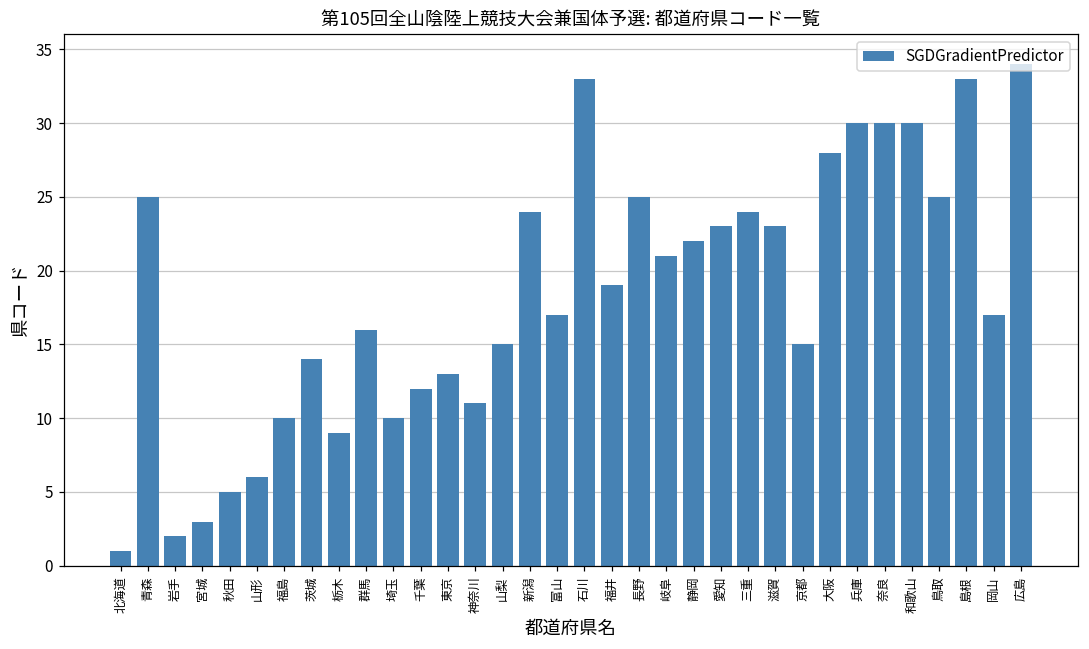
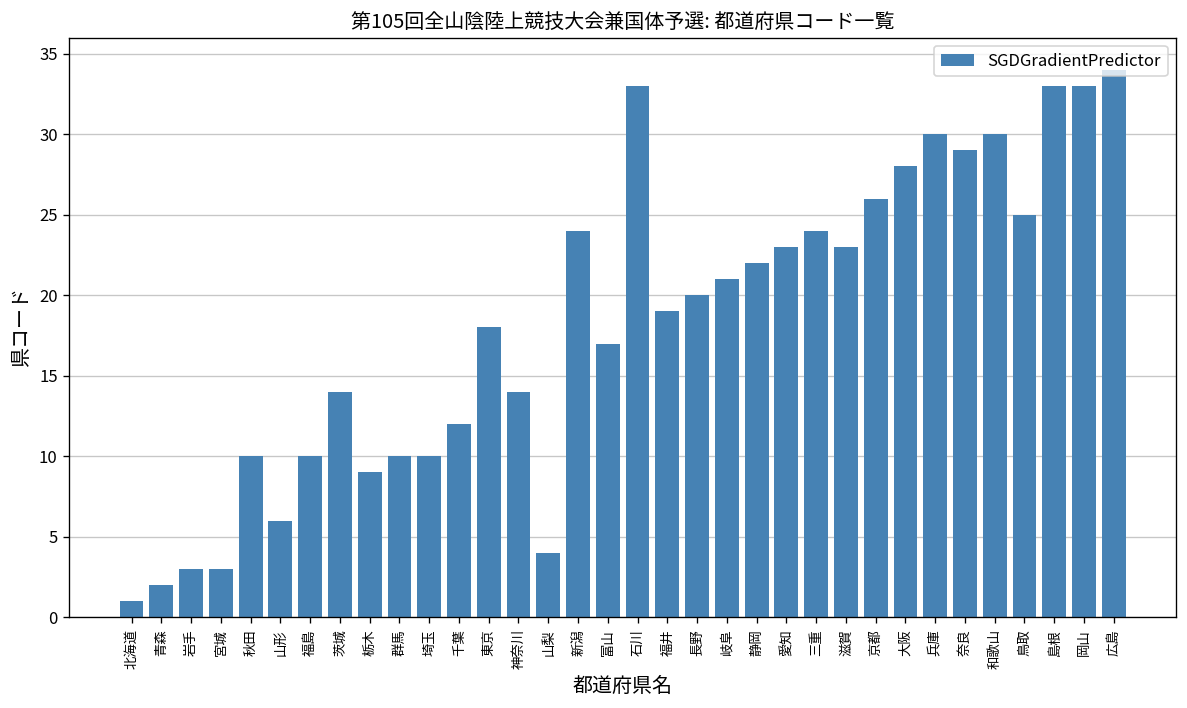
  {
    "北海道": 1,
-   "青森": 25,
-   "岩手": 2,
+   "青森": 2,
+   "岩手": 3,
    "宮城": 3,
-   "秋田": 5,
+   "秋田": 10,
    "山形": 6,
    "福島": 10,
    "茨城": 14,
    "栃木": 9,
-   "群馬": 16,
+   "群馬": 10,
    "埼玉": 10,
    "千葉": 12,
-   "東京": 13,
-   "神奈川": 11,
-   "山梨": 15,
+   "東京": 18,
+   "神奈川": 14,
+   "山梨": 4,
    "新潟": 24,
    "富山": 17,
    "石川": 33,
    "福井": 19,
-   "長野": 25,
+   "長野": 20,
    "岐阜": 21,
    "静岡": 22,
    "愛知": 23,
    "三重": 24,
    "滋賀": 23,
-   "京都": 15,
+   "京都": 26,
    "大阪": 28,
    "兵庫": 30,
-   "奈良": 30,
+   "奈良": 29,
    "和歌山": 30,
    "鳥取": 25,
    "島根": 33,
-   "岡山": 17
+   "岡山": 33
  }
